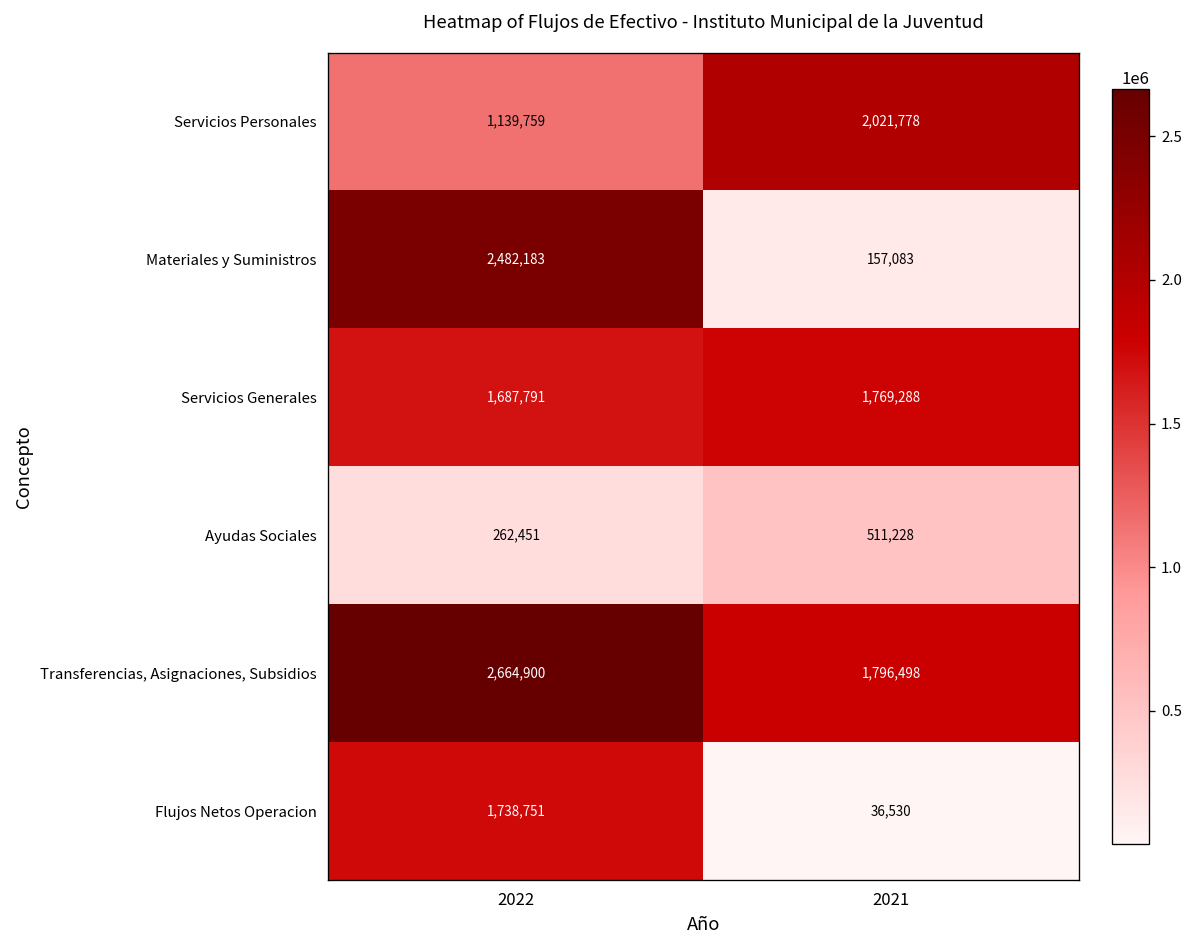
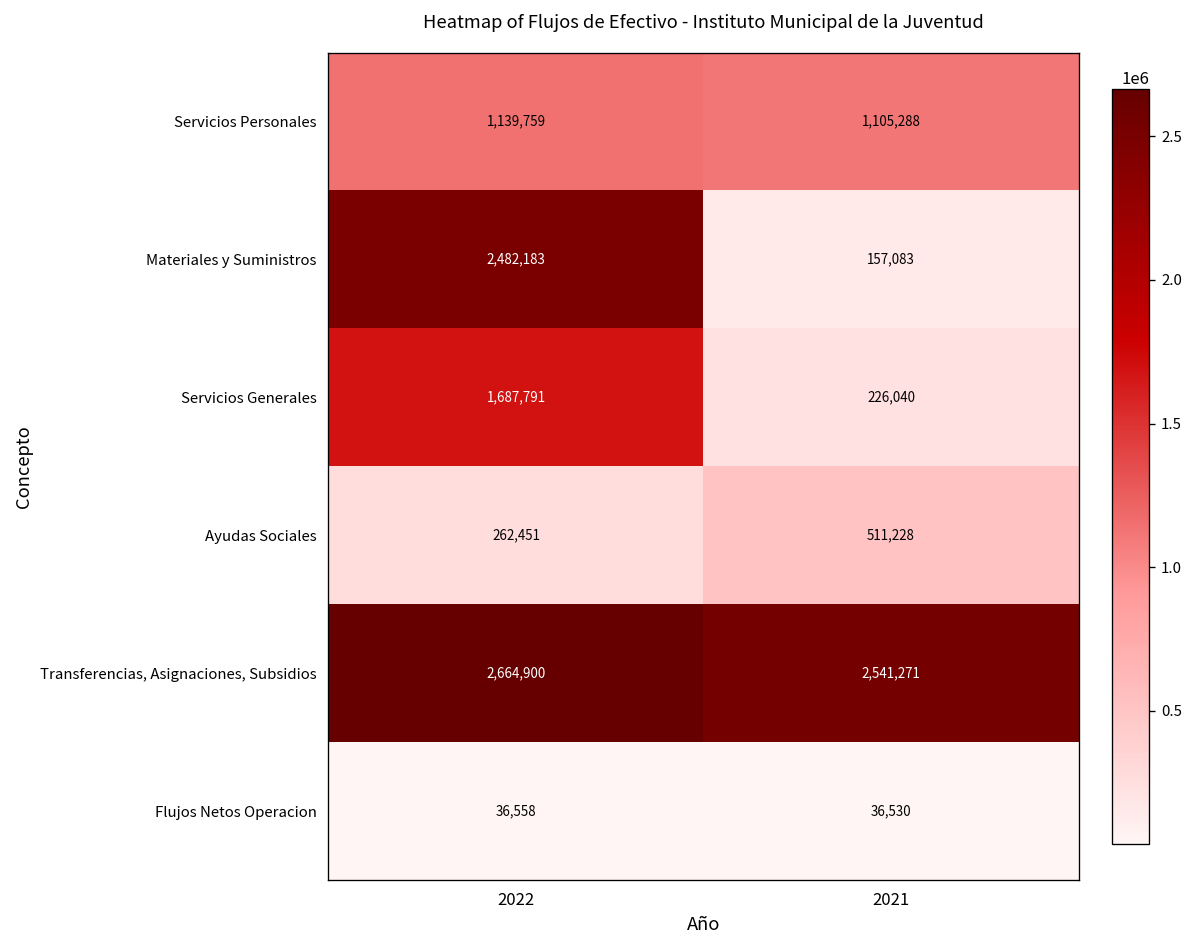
  {
    "Servicios Personales": {
      "2022": "1,139,759",
-     "2021": "2,021,778"
+     "2021": "1,105,288"
    },
    "Materiales y Suministros": {
      "2022": "2,482,183",
      "2021": "157,083"
    },
    "Servicios Generales": {
      "2022": "1,687,791",
-     "2021": "1,769,288"
+     "2021": "226,040"
    },
    "Ayudas Sociales": {
      "2022": "262,451",
      "2021": "511,228"
    },
    "Transferencias, Asignaciones, Subsidios": {
      "2022": "2,664,900",
-     "2021": "1,796,498"
+     "2021": "2,541,271"
    },
    "Flujos Netos Operacion": {
-     "2022": "1,738,751",
+     "2022": "36,558",
      "2021": "36,530"
    }
  }
